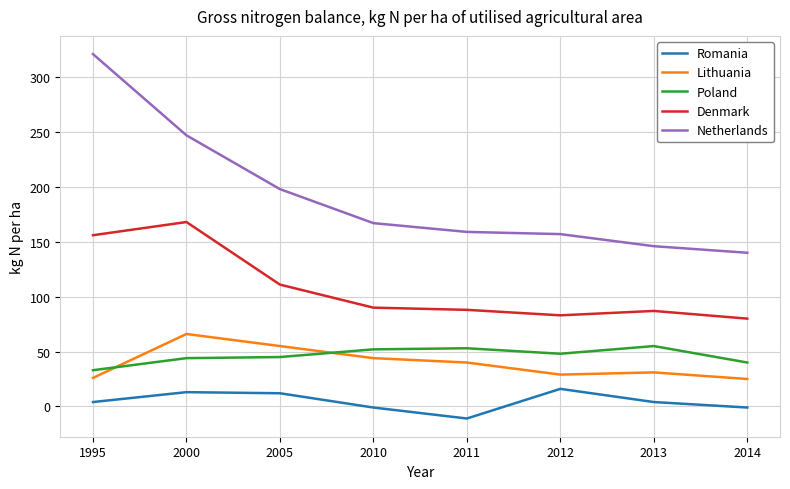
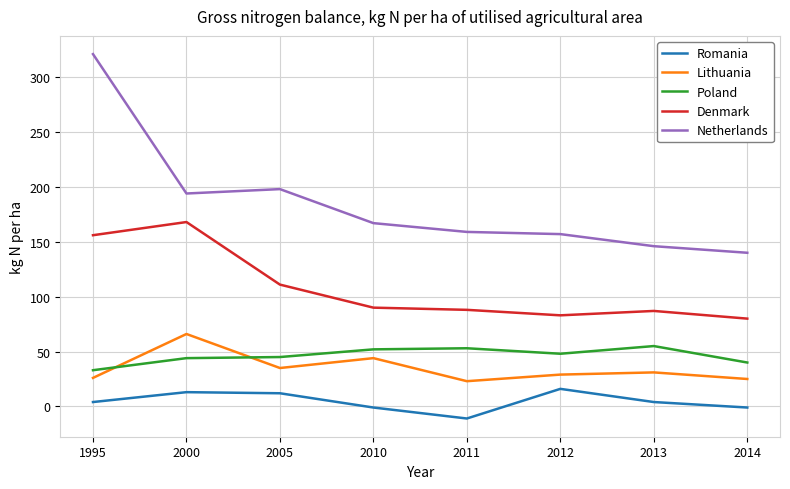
  {
    "Romania": {
      "1995": 4,
      "2000": 13,
      "2005": 12,
      "2010": -1,
      "2011": -11,
      "2012": 16,
      "2013": 4,
      "2014": -1
    },
    "Lithuania": {
      "1995": 26,
      "2000": 66,
-     "2005": 55,
+     "2005": 35,
      "2010": 44,
-     "2011": 40,
+     "2011": 23,
      "2012": 29,
      "2013": 31,
      "2014": 25
    },
    "Poland": {
      "1995": 33,
      "2000": 44,
      "2005": 45,
      "2010": 52,
      "2011": 53,
      "2012": 48,
      "2013": 55,
      "2014": 40
    },
    "Denmark": {
      "1995": 156,
      "2000": 168,
      "2005": 111,
      "2010": 90,
      "2011": 88,
      "2012": 83,
      "2013": 87,
      "2014": 80
    },
    "Netherlands": {
      "1995": 321,
-     "2000": 247,
+     "2000": 194,
      "2005": 198,
      "2010": 167,
      "2011": 159,
      "2012": 157,
      "2013": 146,
      "2014": 140
    }
  }
